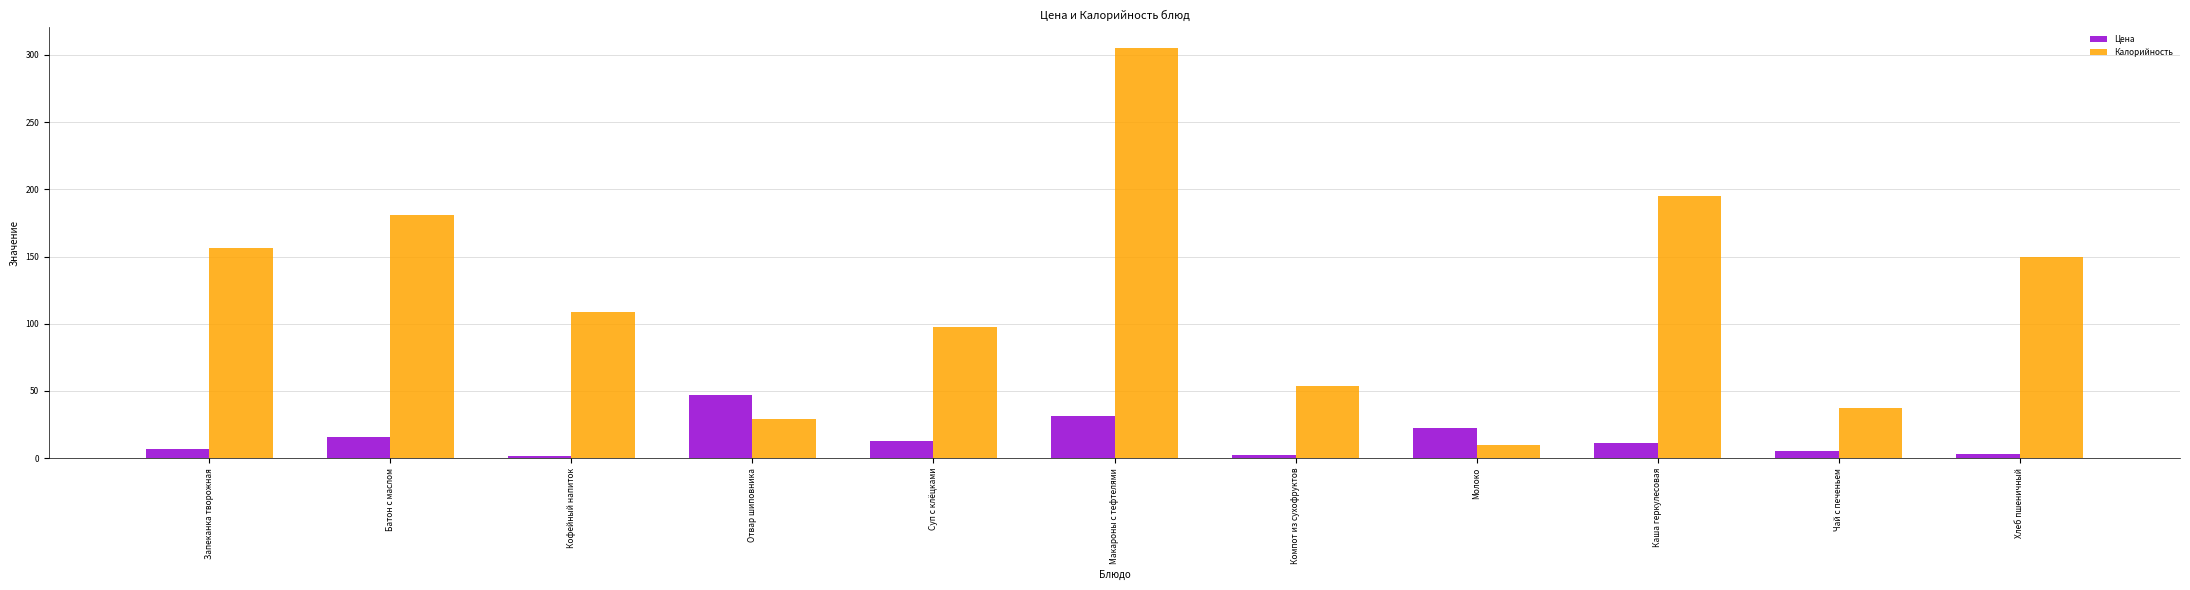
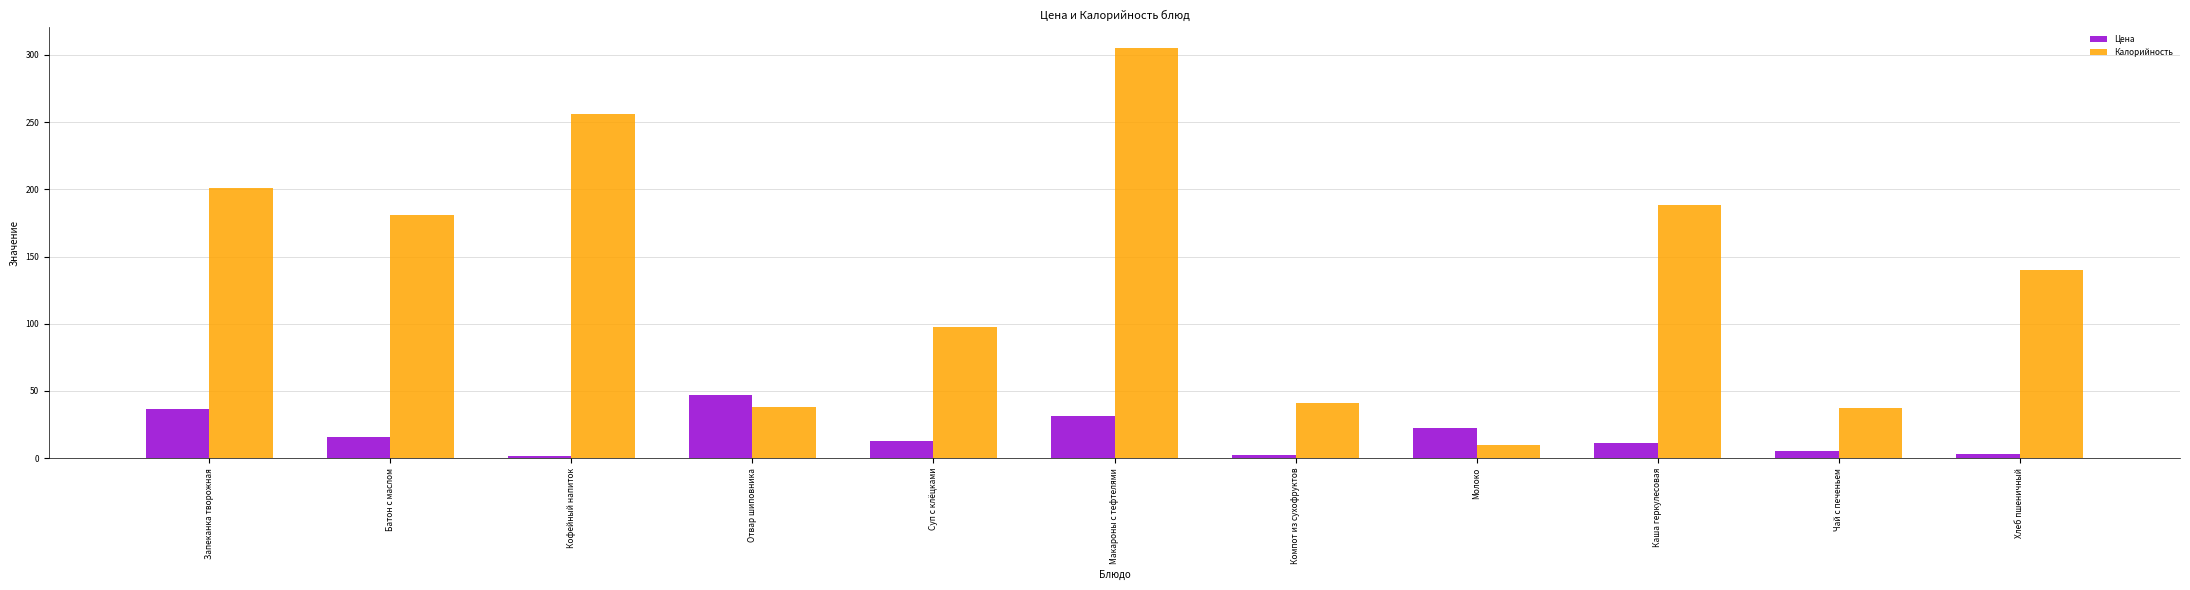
  {
    "Цена": {
-     "Запеканка творожная": 6,
+     "Запеканка творожная": 36,
      "Батон с маслом": 15,
      "Отвар шиповника": 47,
      "Суп с клёцками": 13,
      "Макароны с тефтелями": 31,
      "Компот из сухофруктов": 2,
      "Молоко": 22,
      "Каша геркулесовая": 11,
      "Чай с печеньем": 5,
      "Хлеб пшеничный": 3
    },
    "Калорийность": {
-     "Запеканка творожная": 156,
+     "Запеканка творожная": 201,
      "Батон с маслом": 181,
-     "Кофейный напиток": 109,
-     "Отвар шиповника": 29,
+     "Кофейный напиток": 256,
+     "Отвар шиповника": 38,
      "Суп с клёцками": 98,
      "Макароны с тефтелями": 305,
-     "Компот из сухофруктов": 54,
+     "Компот из сухофруктов": 41,
      "Молоко": 10,
-     "Каша геркулесовая": 195,
+     "Каша геркулесовая": 188,
      "Чай с печеньем": 37,
-     "Хлеб пшеничный": 150
+     "Хлеб пшеничный": 140
    }
  }
